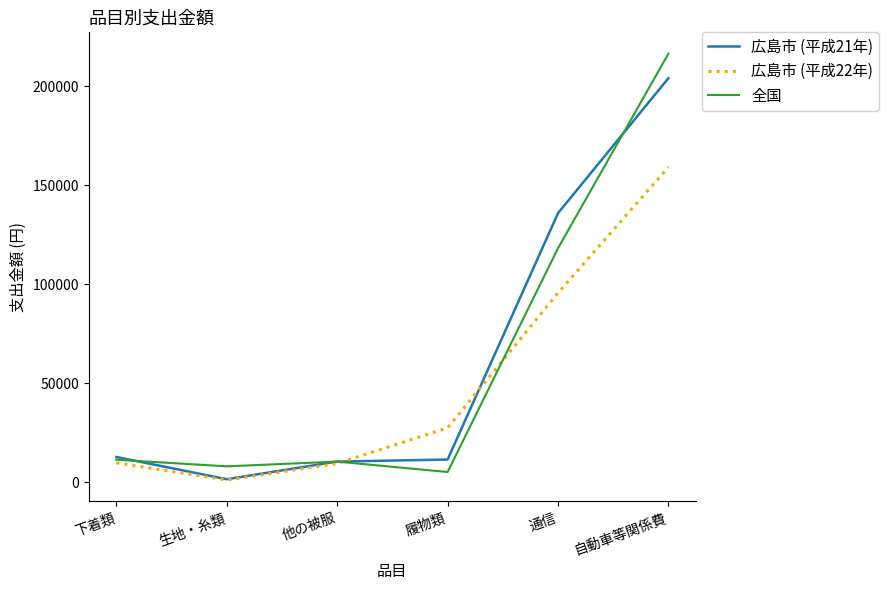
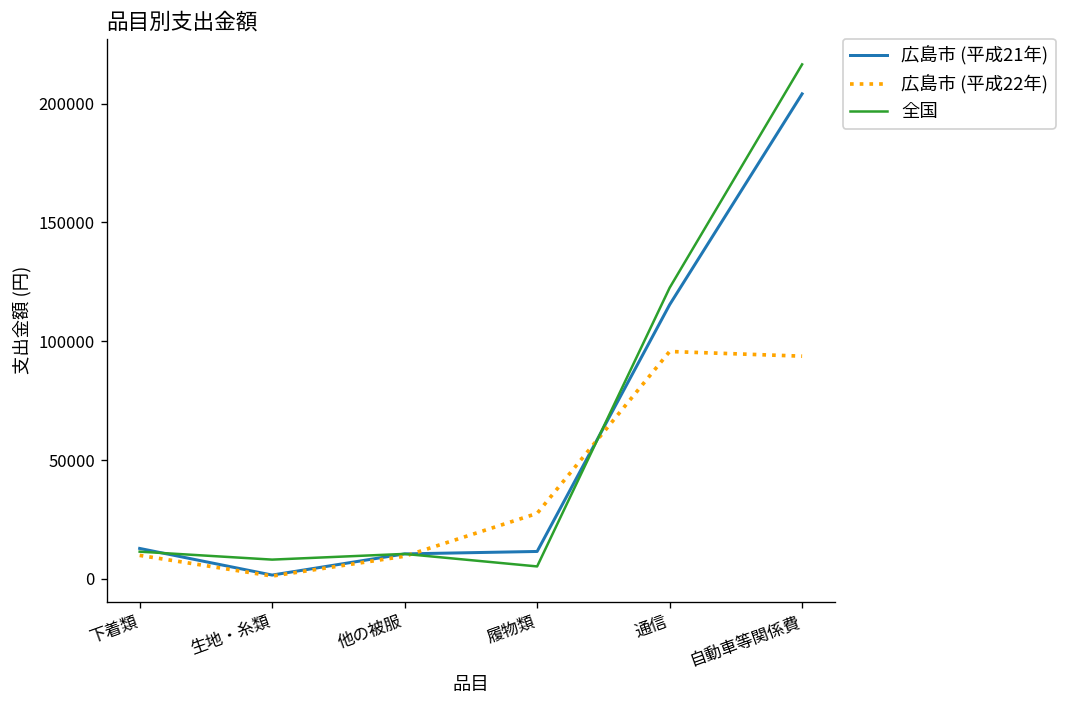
  {
    "広島市 (平成21年)": {
      "下着類": 13000,
      "履物類": 12000,
-     "通信": 136000,
+     "通信": 115000,
      "自動車等関係費": 204000
    },
    "広島市 (平成22年)": {
      "下着類": 10000,
      "履物類": 28000,
      "通信": 96000,
-     "自動車等関係費": 159000
+     "自動車等関係費": 94000
    },
    "全国": {
      "下着類": 11000,
      "生地・糸類": 8000,
      "履物類": 5000,
-     "通信": 118000,
+     "通信": 122000,
      "自動車等関係費": 217000
    }
  }
